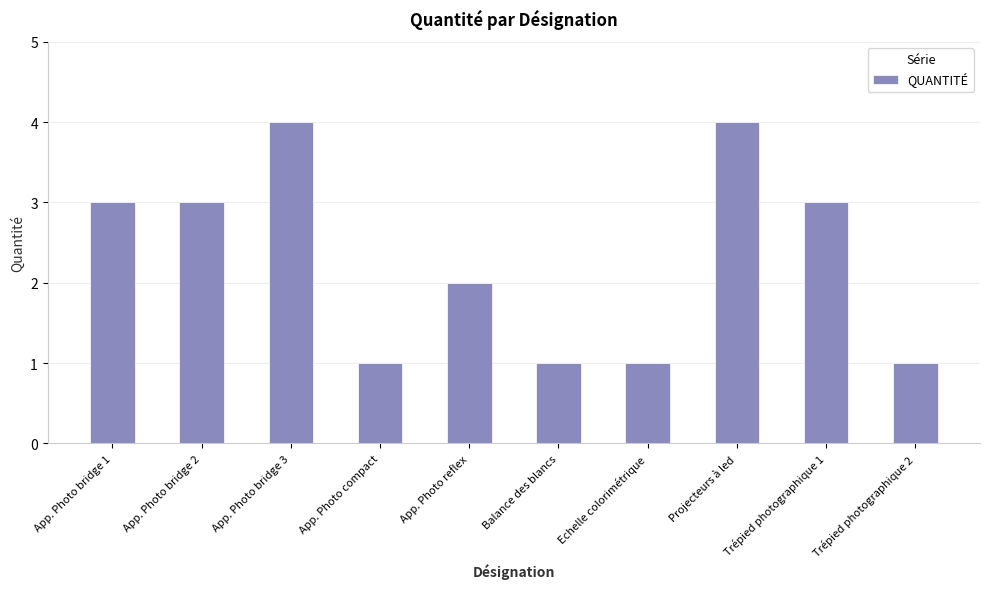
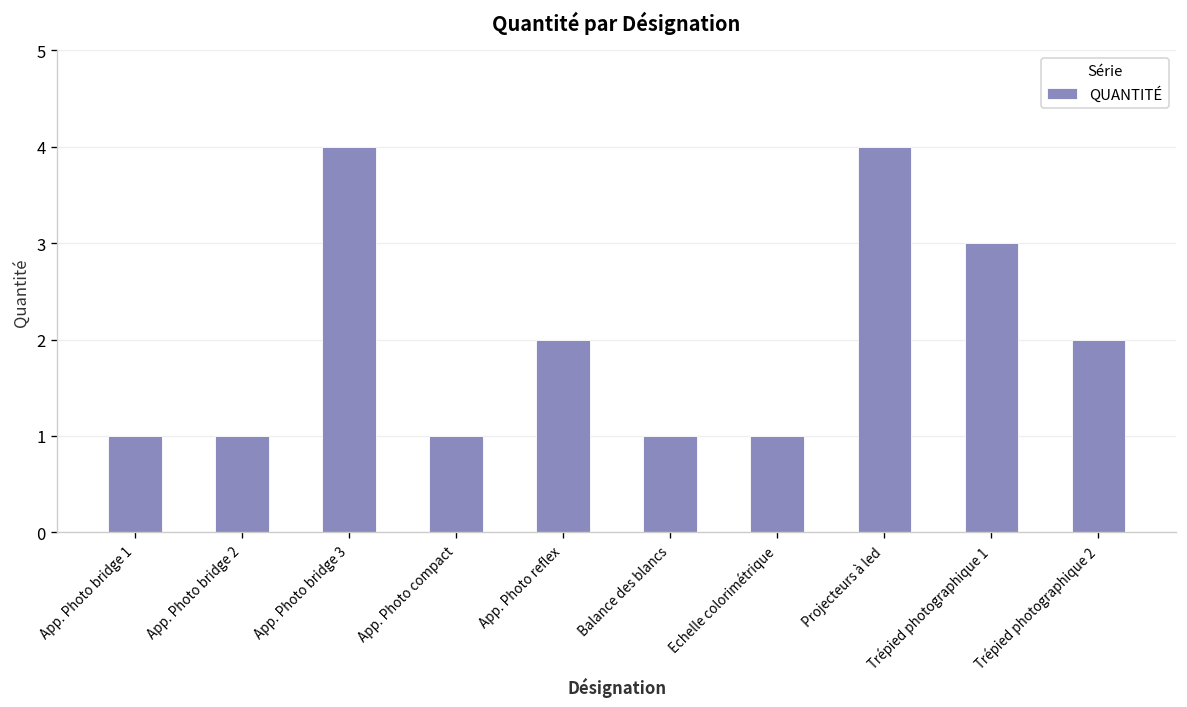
  {
-   "App. Photo bridge 1": 3,
-   "App. Photo bridge 2": 3,
+   "App. Photo bridge 1": 1,
+   "App. Photo bridge 2": 1,
    "App. Photo bridge 3": 4,
    "App. Photo compact": 1,
    "App. Photo reflex": 2,
    "Balance des blancs": 1,
    "Echelle colorimétrique": 1,
    "Projecteurs à led": 4,
    "Trépied photographique 1": 3,
-   "Trépied photographique 2": 1
+   "Trépied photographique 2": 2
  }
